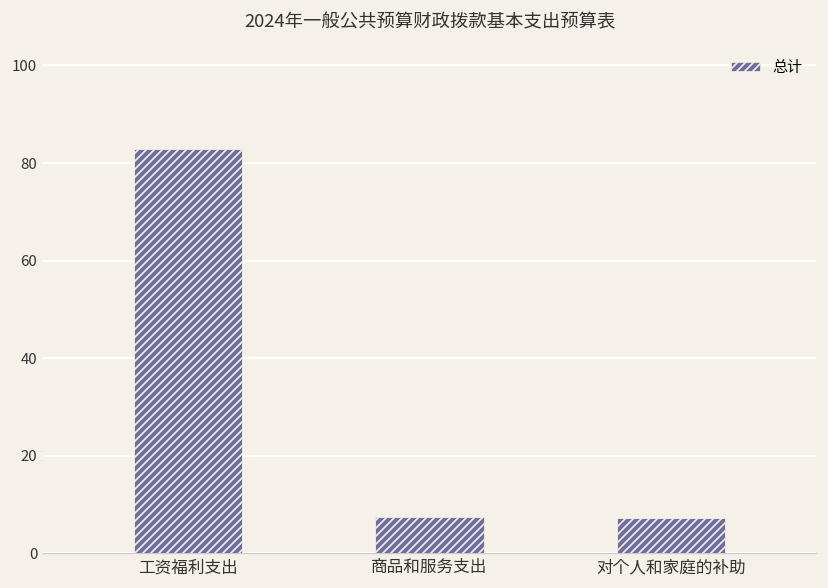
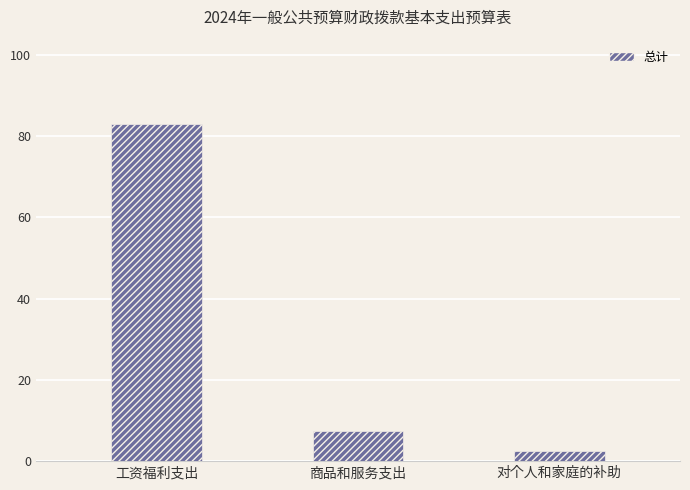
  {
    "工资福利支出": 83,
    "商品和服务支出": 7,
-   "对个人和家庭的补助": 7
+   "对个人和家庭的补助": 3
  }
